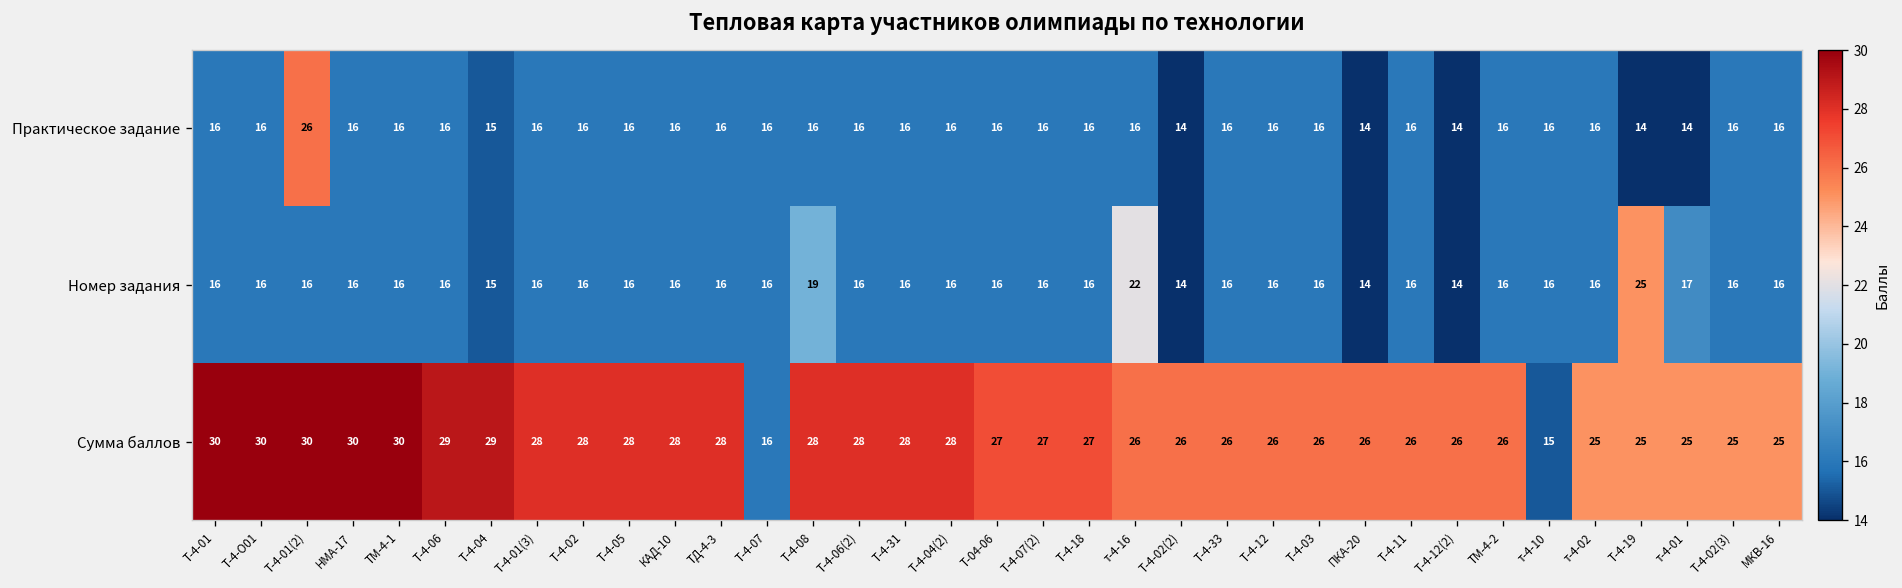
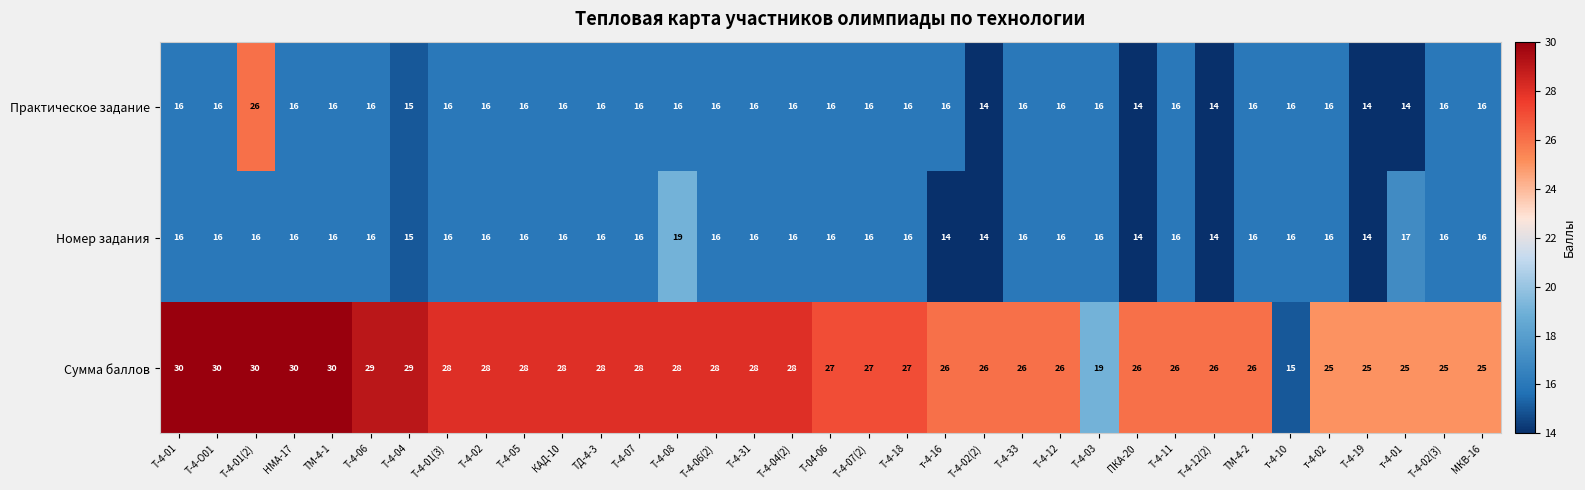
  {
    "Практическое задание": {
      "Т-4-01": 16,
      "Т-4-О01": 16,
      "Т-4-01(2)": 26,
      "НМА-17": 16,
      "ТМ-4-1": 16,
      "Т-4-06": 16,
      "Т-4-04": 15,
      "Т-4-01(3)": 16,
      "Т-4-02": 16,
      "Т-4-05": 16,
      "КАД-10": 16,
      "ТД-4-3": 16,
      "Т-4-07": 16,
      "Т-4-08": 16,
      "Т-4-06(2)": 16,
      "Т-4-31": 16,
      "Т-4-04(2)": 16,
      "Т-04-06": 16,
      "Т-4-07(2)": 16,
      "Т-4-18": 16,
      "т-4-16": 16,
      "Т-4-02(2)": 14,
      "Т-4-33": 16,
      "Т-4-12": 16,
      "Т-4-03": 16,
      "ПКА-20": 14,
      "Т-4-11": 16,
      "Т-4-12(2)": 14,
      "ТМ-4-2": 16,
      "т-4-10": 16,
      "т-4-02": 16,
      "Т-4-19": 14,
      "т-4-01": 14,
      "Т-4-02(3)": 16,
      "МКВ-16": 16
    },
    "Номер задания": {
      "Т-4-01": 16,
      "Т-4-О01": 16,
      "Т-4-01(2)": 16,
      "НМА-17": 16,
      "ТМ-4-1": 16,
      "Т-4-06": 16,
      "Т-4-04": 15,
      "Т-4-01(3)": 16,
      "Т-4-02": 16,
      "Т-4-05": 16,
      "КАД-10": 16,
      "ТД-4-3": 16,
      "Т-4-07": 16,
      "Т-4-08": 19,
      "Т-4-06(2)": 16,
      "Т-4-31": 16,
      "Т-4-04(2)": 16,
      "Т-04-06": 16,
      "Т-4-07(2)": 16,
      "Т-4-18": 16,
-     "т-4-16": 22,
+     "т-4-16": 14,
      "Т-4-02(2)": 14,
      "Т-4-33": 16,
      "Т-4-12": 16,
      "Т-4-03": 16,
      "ПКА-20": 14,
      "Т-4-11": 16,
      "Т-4-12(2)": 14,
      "ТМ-4-2": 16,
      "т-4-10": 16,
      "т-4-02": 16,
-     "Т-4-19": 25,
+     "Т-4-19": 14,
      "т-4-01": 17,
      "Т-4-02(3)": 16,
      "МКВ-16": 16
    },
    "Сумма баллов": {
      "Т-4-01": 30,
      "Т-4-О01": 30,
      "Т-4-01(2)": 30,
      "НМА-17": 30,
      "ТМ-4-1": 30,
      "Т-4-06": 29,
      "Т-4-04": 29,
      "Т-4-01(3)": 28,
      "Т-4-02": 28,
      "Т-4-05": 28,
      "КАД-10": 28,
      "ТД-4-3": 28,
-     "Т-4-07": 16,
+     "Т-4-07": 28,
      "Т-4-08": 28,
      "Т-4-06(2)": 28,
      "Т-4-31": 28,
      "Т-4-04(2)": 28,
      "Т-04-06": 27,
      "Т-4-07(2)": 27,
      "Т-4-18": 27,
      "т-4-16": 26,
      "Т-4-02(2)": 26,
      "Т-4-33": 26,
      "Т-4-12": 26,
-     "Т-4-03": 26,
+     "Т-4-03": 19,
      "ПКА-20": 26,
      "Т-4-11": 26,
      "Т-4-12(2)": 26,
      "ТМ-4-2": 26,
      "т-4-10": 15,
      "т-4-02": 25,
      "Т-4-19": 25,
      "т-4-01": 25,
      "Т-4-02(3)": 25,
      "МКВ-16": 25
    }
  }
